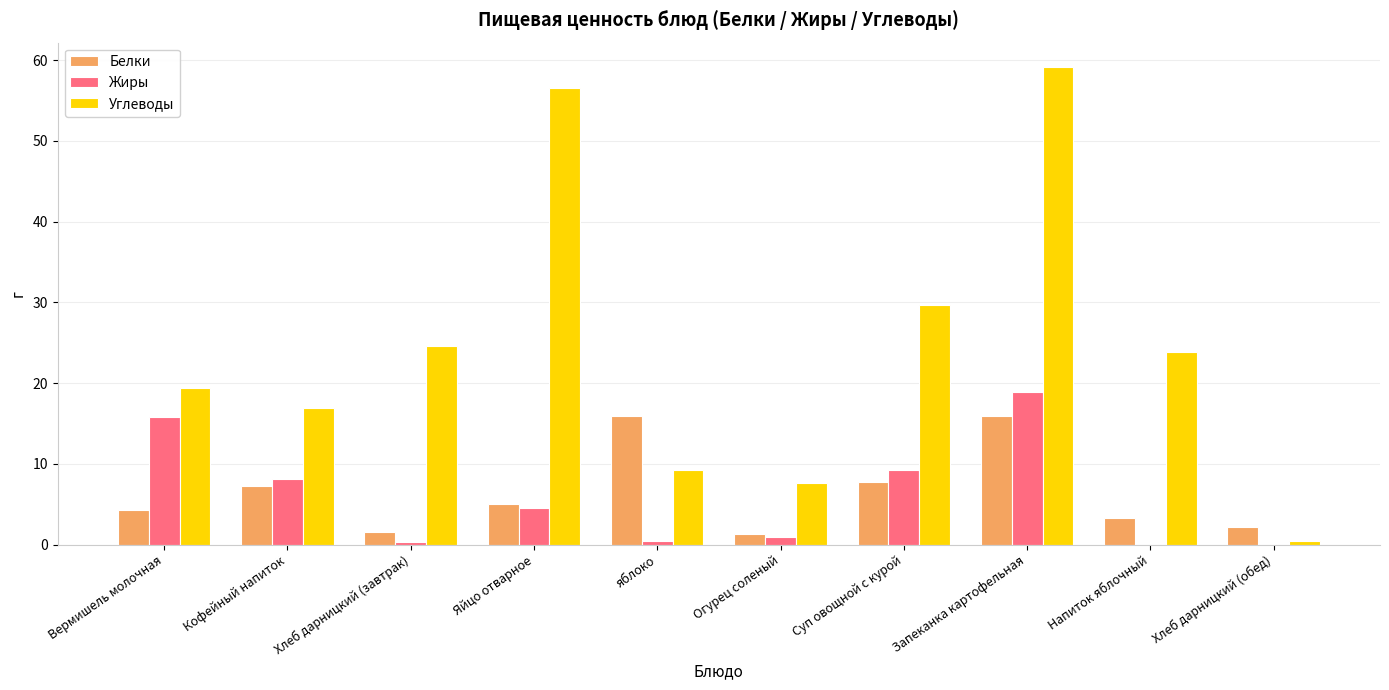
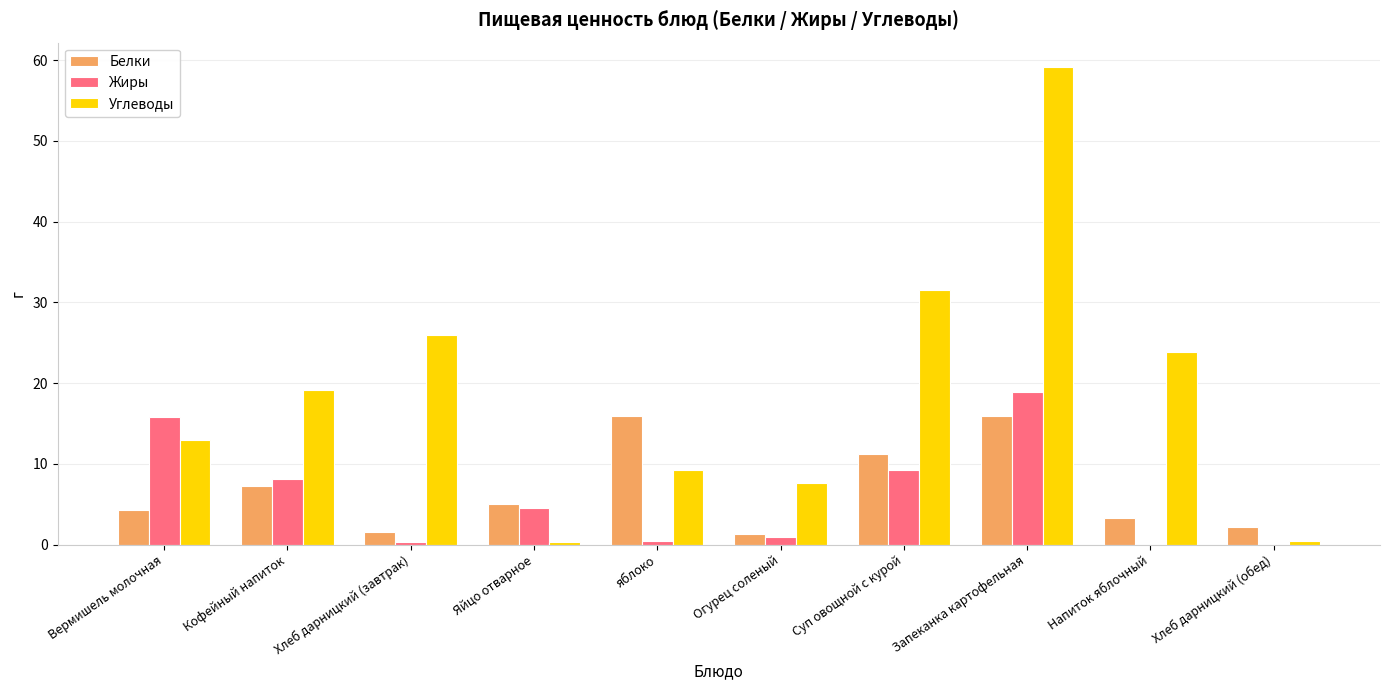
  {
    "Белки": {
      "Вермишель молочная": 4,
      "Кофейный напиток": 7,
      "Хлеб дарницкий (завтрак)": 2,
      "Яйцо отварное": 5,
      "яблоко": 16,
      "Огурец соленый": 1,
-     "Суп овощной с курой": 8,
+     "Суп овощной с курой": 11,
      "Запеканка картофельная": 16,
      "Напиток яблочный": 3,
      "Хлеб дарницкий (обед)": 2
    },
    "Жиры": {
      "Вермишель молочная": 16,
      "Кофейный напиток": 8,
      "Яйцо отварное": 5,
      "яблоко": 0,
      "Огурец соленый": 1,
      "Суп овощной с курой": 9,
      "Запеканка картофельная": 19,
      "Напиток яблочный": 0,
      "Хлеб дарницкий (обед)": 0
    },
    "Углеводы": {
-     "Вермишель молочная": 19,
-     "Кофейный напиток": 17,
-     "Хлеб дарницкий (завтрак)": 25,
-     "Яйцо отварное": 57,
+     "Вермишель молочная": 13,
+     "Кофейный напиток": 19,
+     "Хлеб дарницкий (завтрак)": 26,
+     "Яйцо отварное": 0,
      "яблоко": 9,
      "Огурец соленый": 8,
-     "Суп овощной с курой": 30,
+     "Суп овощной с курой": 32,
      "Запеканка картофельная": 59,
      "Напиток яблочный": 24,
      "Хлеб дарницкий (обед)": 0
    }
  }
